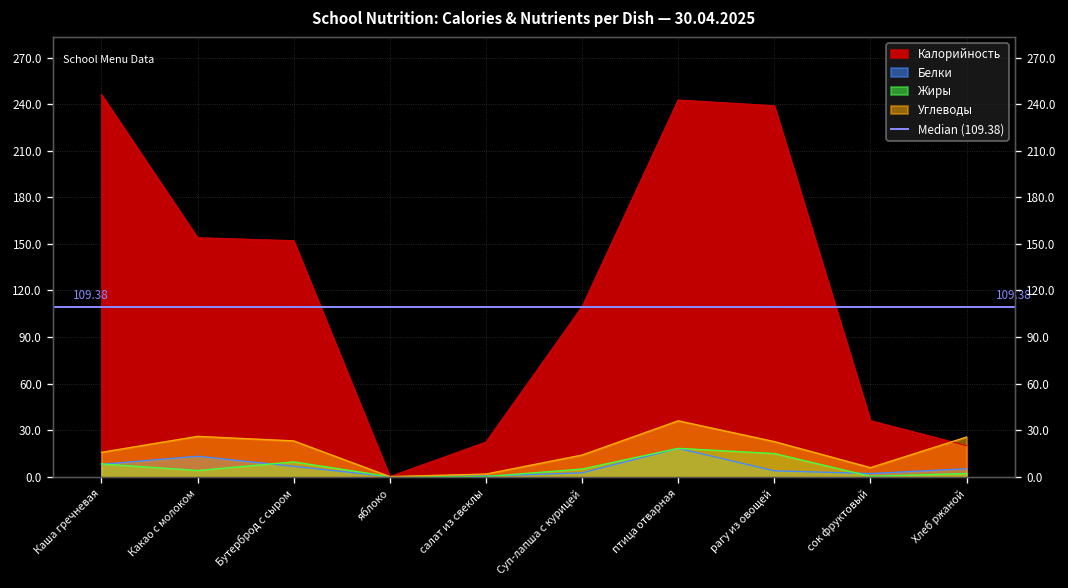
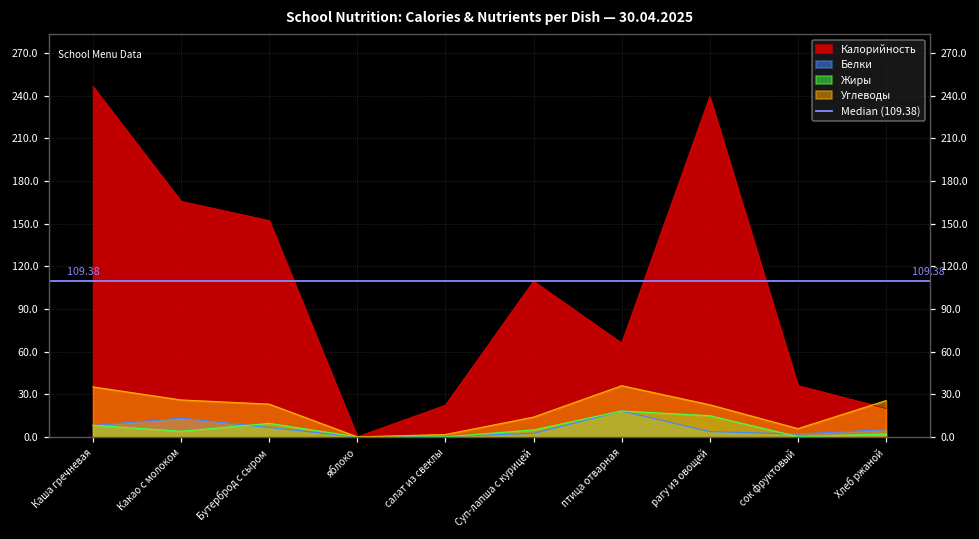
  {
    "Калорийность": {
      "Каша гречневая": 246,
-     "Какао с молоком": 154,
+     "Какао с молоком": 166,
      "Бутерброд с сыром": 152,
      "салат из свеклы": 22,
      "Суп-лапша с курицей": 109,
-     "птица отварная": 243,
+     "птица отварная": 66,
      "рагу из овощей": 239,
      "сок фруктовый": 36,
      "Хлеб ржаной": 20
    },
    "Белки": {
      "Какао с молоком": 13,
      "Бутерброд с сыром": 7,
      "Суп-лапша с курицей": 2,
      "рагу из овощей": 4,
      "Хлеб ржаной": 5
    },
    "Жиры": {
      "Какао с молоком": 4,
      "Бутерброд с сыром": 9,
      "Суп-лапша с курицей": 5,
      "рагу из овощей": 15,
      "Хлеб ржаной": 2
    },
    "Углеводы": {
-     "Каша гречневая": 16,
+     "Каша гречневая": 35,
      "Какао с молоком": 26,
      "Бутерброд с сыром": 23,
      "Суп-лапша с курицей": 14,
      "птица отварная": 36,
      "рагу из овощей": 23,
      "сок фруктовый": 6,
      "Хлеб ржаной": 26
    }
  }
